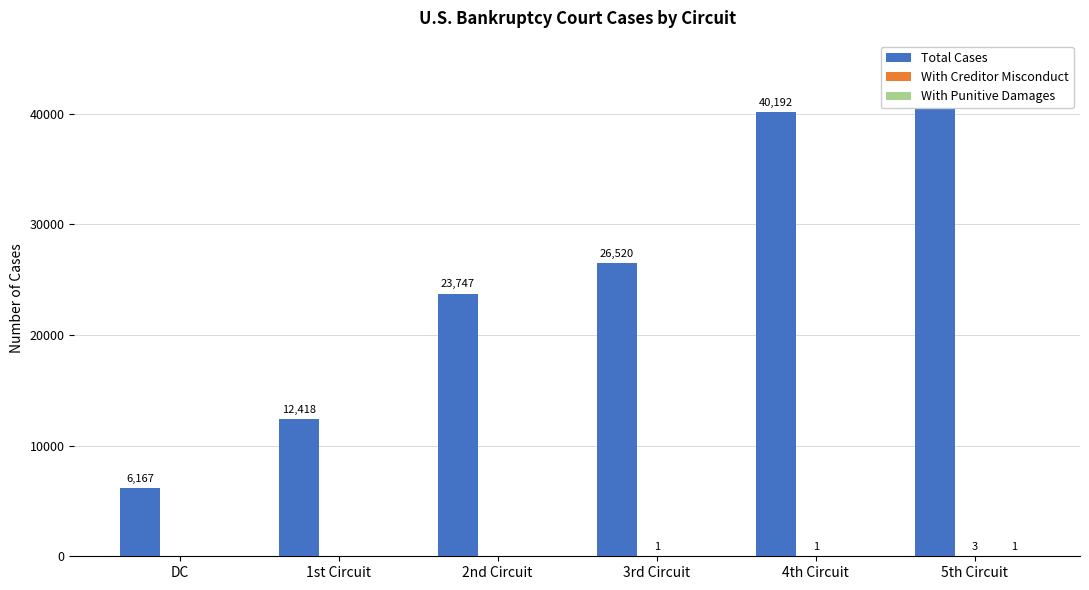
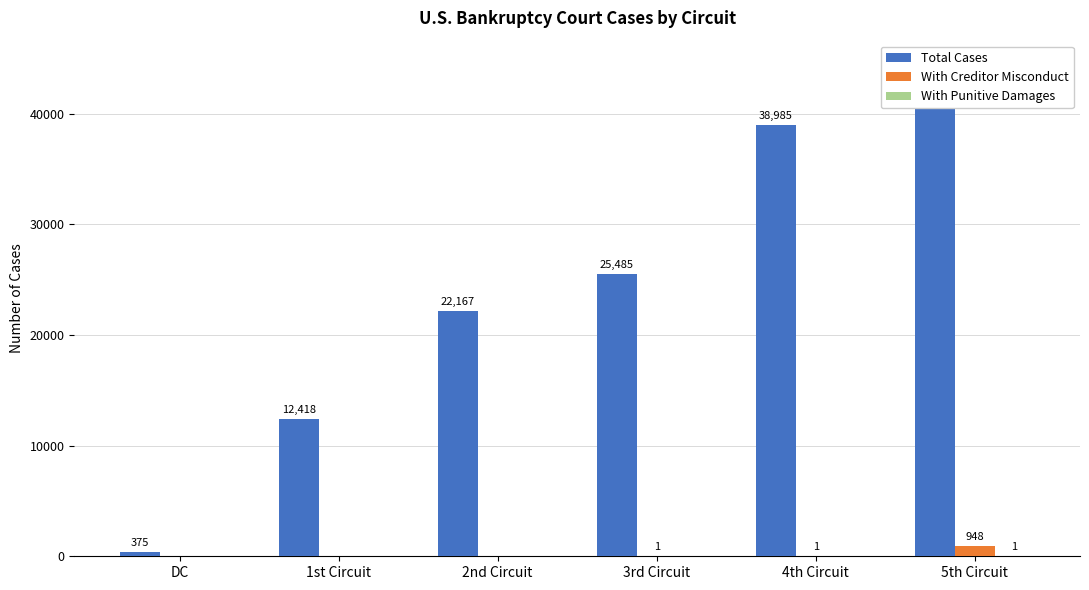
  {
    "Total Cases": {
-     "DC": "6,167",
+     "DC": "375",
      "1st Circuit": "12,418",
-     "2nd Circuit": "23,747",
-     "3rd Circuit": "26,520",
-     "4th Circuit": "40,192"
+     "2nd Circuit": "22,167",
+     "3rd Circuit": "25,485",
+     "4th Circuit": "38,985"
    },
    "With Creditor Misconduct": {
      "3rd Circuit": "1",
      "4th Circuit": "1",
-     "5th Circuit": "3"
+     "5th Circuit": "948"
    },
    "With Punitive Damages": {
      "5th Circuit": "1"
    }
  }
